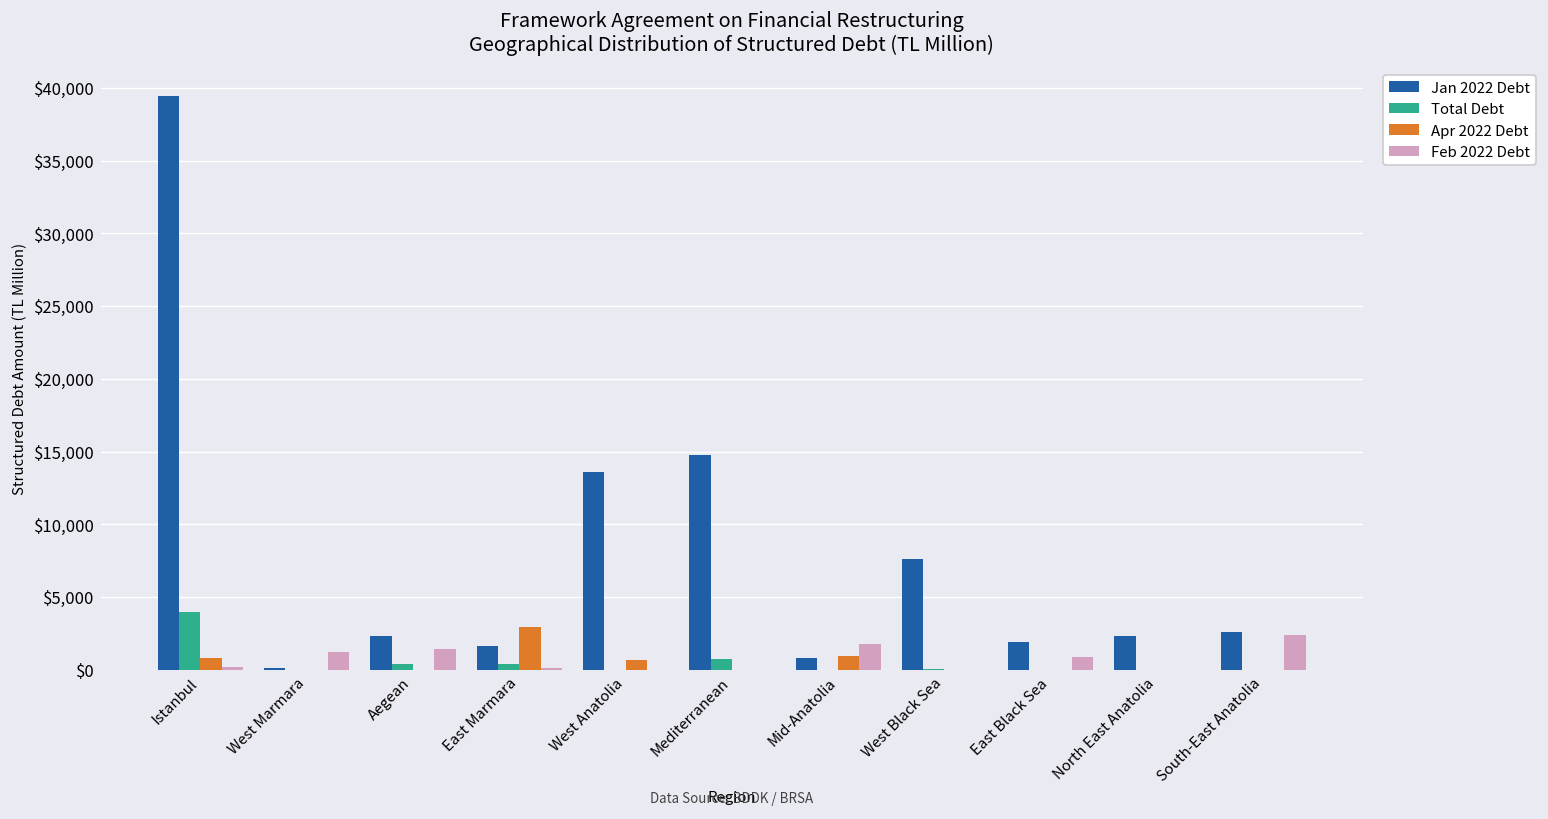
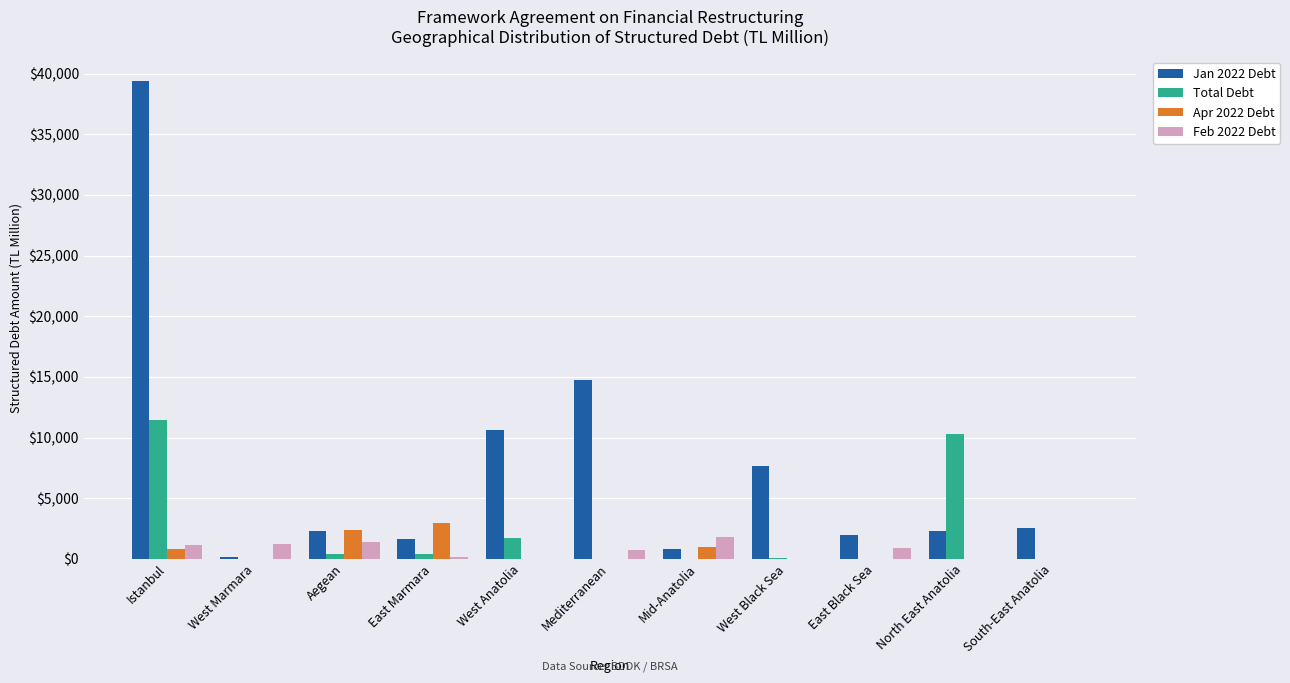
  {
    "Jan 2022 Debt": {
      "Istanbul": "$39,400",
      "Aegean": "$2,300",
      "East Marmara": "$1,700",
-     "West Anatolia": "$13,600",
+     "West Anatolia": "$10,600",
      "Mediterranean": "$14,800",
      "Mid-Anatolia": "$800",
      "West Black Sea": "$7,600",
      "East Black Sea": "$1,900",
      "North East Anatolia": "$2,300",
      "South-East Anatolia": "$2,600"
    },
    "Total Debt": {
-     "Istanbul": "$4,000",
+     "Istanbul": "$11,400",
      "West Marmara": "$0",
      "Aegean": "$400",
      "East Marmara": "$400",
-     "West Anatolia": "$0",
-     "Mediterranean": "$800",
+     "West Anatolia": "$1,700",
+     "Mediterranean": "$0",
      "Mid-Anatolia": "$0",
-     "North East Anatolia": "$0",
+     "North East Anatolia": "$10,300",
      "South-East Anatolia": "$0"
    },
    "Apr 2022 Debt": {
      "Istanbul": "$800",
      "West Marmara": "$0",
-     "Aegean": "$0",
+     "Aegean": "$2,400",
      "East Marmara": "$2,900",
-     "West Anatolia": "$700",
+     "West Anatolia": "$0",
      "Mediterranean": "$0",
      "Mid-Anatolia": "$1,000",
      "North East Anatolia": "$0",
      "South-East Anatolia": "$0"
    },
    "Feb 2022 Debt": {
-     "Istanbul": "$200",
+     "Istanbul": "$1,200",
      "West Marmara": "$1,200",
      "Aegean": "$1,400",
      "West Anatolia": "$0",
-     "Mediterranean": "$0",
+     "Mediterranean": "$800",
      "Mid-Anatolia": "$1,800",
      "East Black Sea": "$900",
      "North East Anatolia": "$0",
-     "South-East Anatolia": "$2,400"
+     "South-East Anatolia": "$0"
    }
  }
